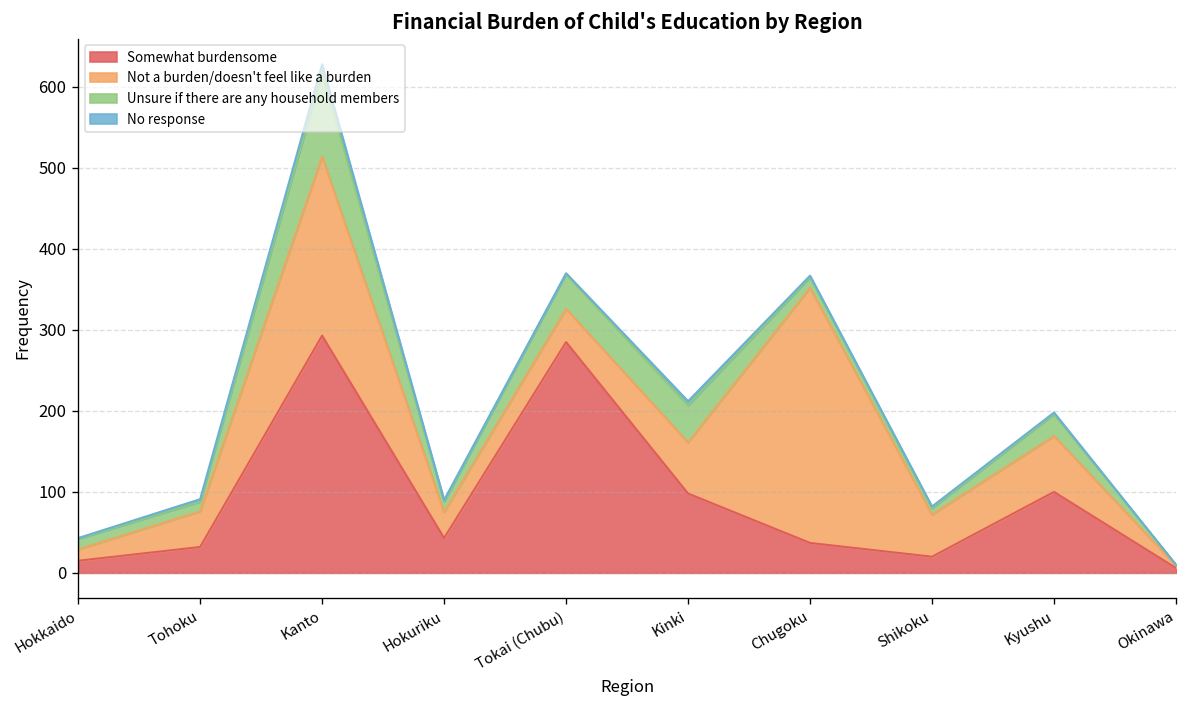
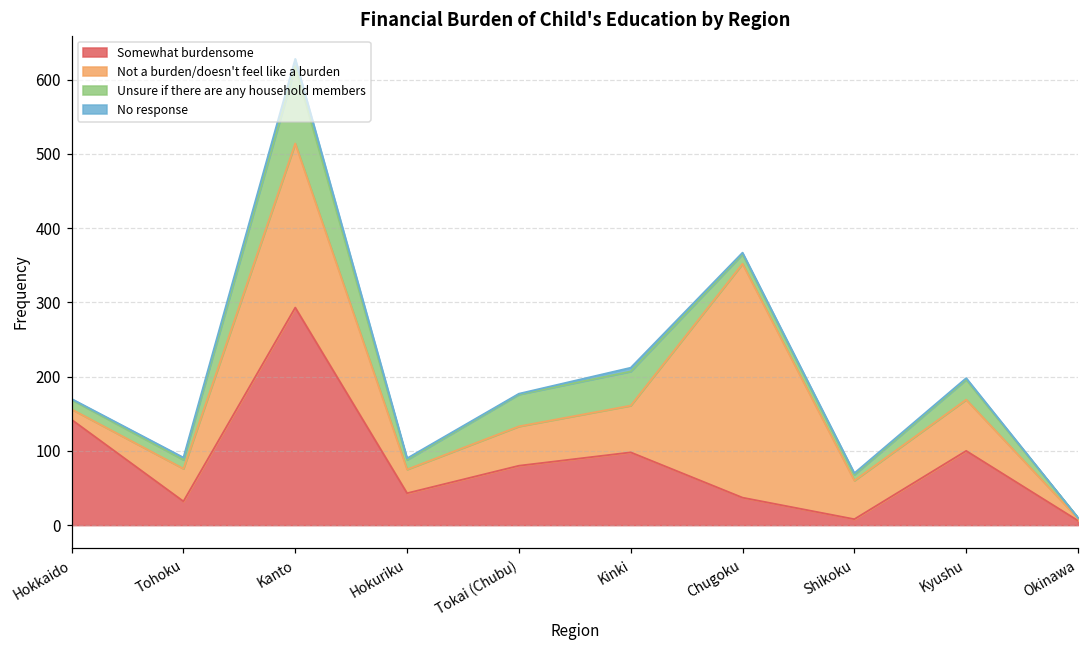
  {
    "Somewhat burdensome": {
-     "Hokkaido": 20,
+     "Hokkaido": 140,
      "Tohoku": 30,
      "Kanto": 290,
      "Hokuriku": 40,
-     "Tokai (Chubu)": 290,
+     "Tokai (Chubu)": 80,
      "Kinki": 100,
      "Chugoku": 40,
-     "Shikoku": 20,
+     "Shikoku": 10,
      "Kyushu": 100
    },
    "Not a burden/doesn't feel like a burden": {
      "Hokkaido": 10,
      "Tohoku": 40,
      "Kanto": 220,
      "Hokuriku": 30,
-     "Tokai (Chubu)": 40,
+     "Tokai (Chubu)": 50,
      "Kinki": 60,
      "Chugoku": 320,
      "Shikoku": 50,
      "Kyushu": 70
    },
    "Unsure if there are any household members": {
      "Kinki": 50
    },
    "No response": {
      "Kinki": 10
    }
  }
